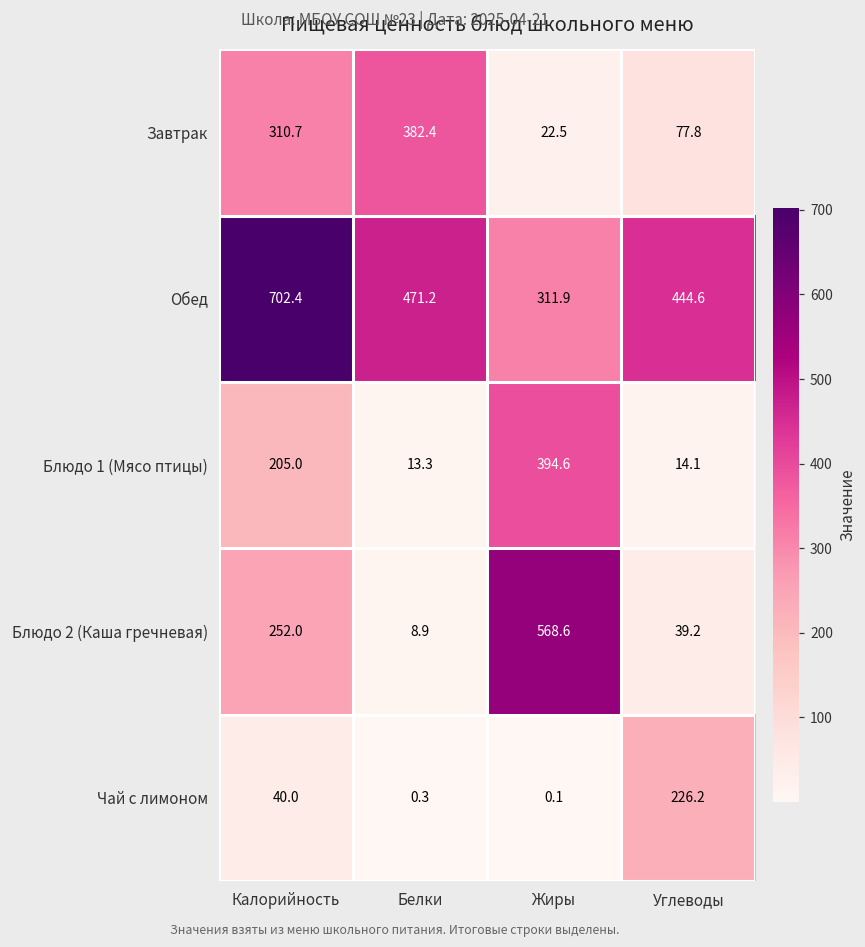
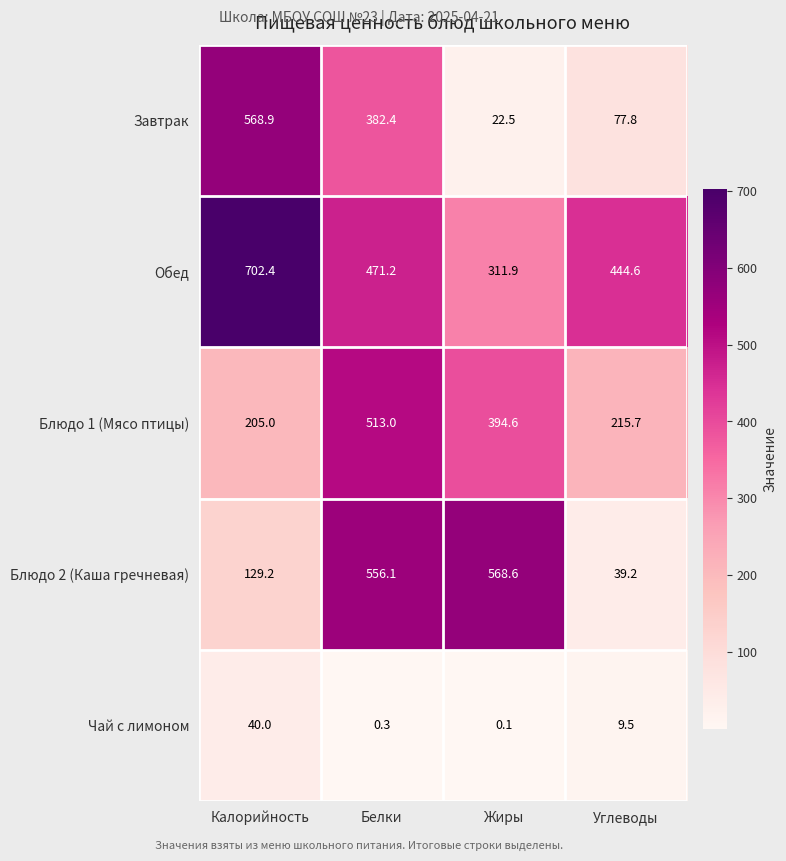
  {
    "Завтрак": {
-     "Калорийность": 310.7,
+     "Калорийность": 568.9,
      "Белки": 382.4,
      "Жиры": 22.5,
      "Углеводы": 77.8
    },
    "Обед": {
      "Калорийность": 702.4,
      "Белки": 471.2,
      "Жиры": 311.9,
      "Углеводы": 444.6
    },
    "Блюдо 1 (Мясо птицы)": {
      "Калорийность": 205.0,
-     "Белки": 13.3,
+     "Белки": 513.0,
      "Жиры": 394.6,
-     "Углеводы": 14.1
+     "Углеводы": 215.7
    },
    "Блюдо 2 (Каша гречневая)": {
-     "Калорийность": 252.0,
-     "Белки": 8.9,
+     "Калорийность": 129.2,
+     "Белки": 556.1,
      "Жиры": 568.6,
      "Углеводы": 39.2
    },
    "Чай с лимоном": {
      "Калорийность": 40.0,
      "Белки": 0.3,
      "Жиры": 0.1,
-     "Углеводы": 226.2
+     "Углеводы": 9.5
    }
  }
